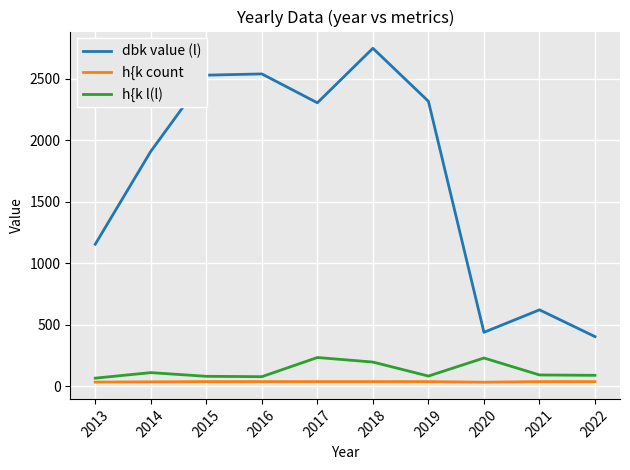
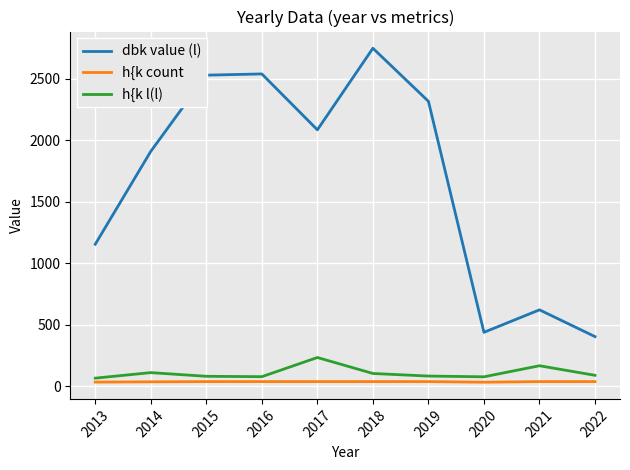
  {
    "dbk value (l)": {
      "2013": 1150,
      "2014": 1910,
      "2016": 2540,
-     "2017": 2310,
+     "2017": 2090,
      "2018": 2750,
      "2019": 2320,
      "2020": 440,
      "2021": 620,
      "2022": 400
    },
    "h{k count": {
      "2013": 30,
      "2014": 30,
      "2015": 40,
      "2016": 40,
      "2017": 40,
      "2018": 40,
      "2019": 40,
      "2020": 30,
      "2021": 40,
      "2022": 40
    },
    "h{k l(l)": {
      "2013": 60,
      "2014": 110,
      "2015": 80,
      "2016": 80,
      "2017": 230,
-     "2018": 200,
+     "2018": 100,
      "2019": 80,
-     "2020": 230,
-     "2021": 90,
+     "2020": 80,
+     "2021": 170,
      "2022": 90
    }
  }
